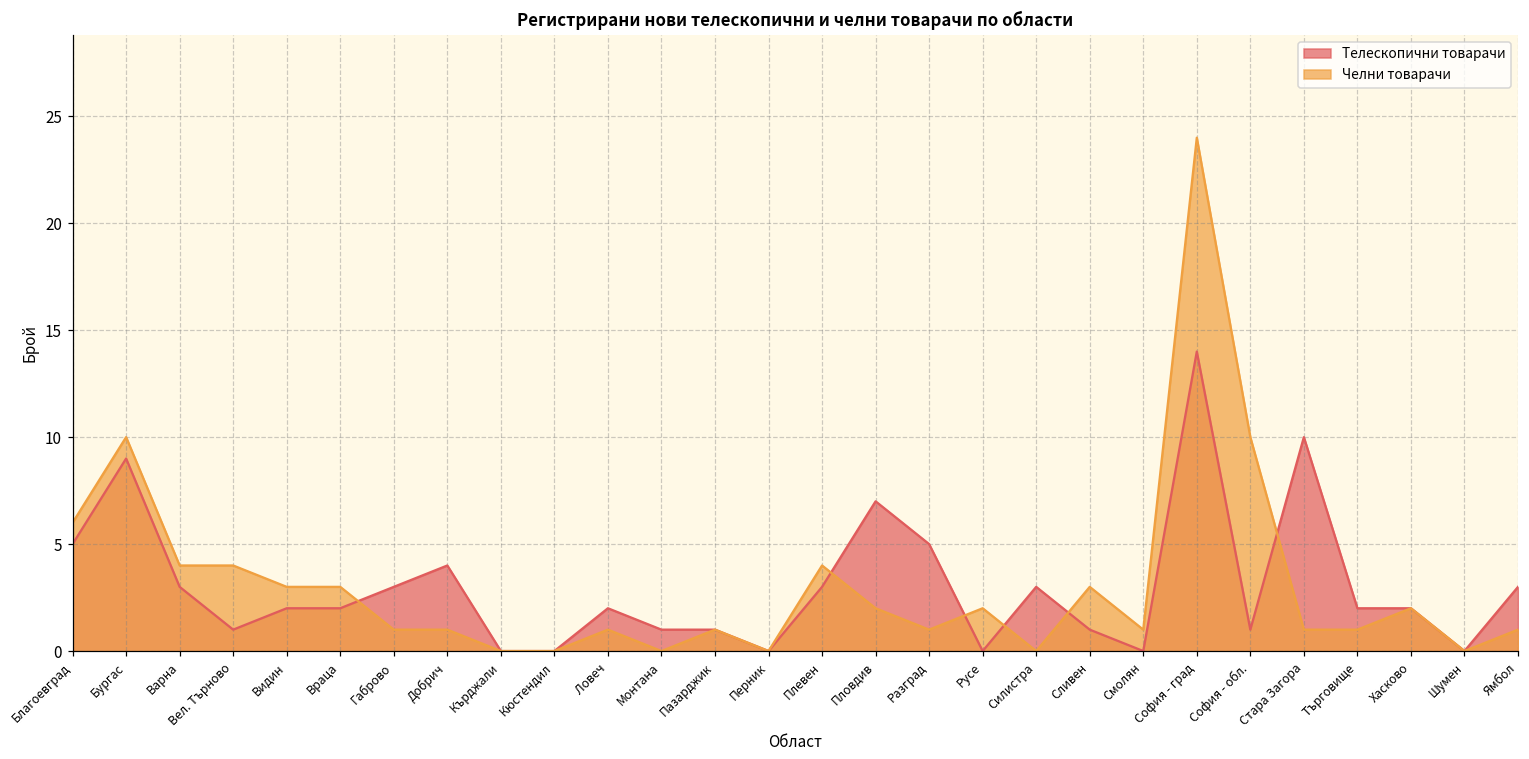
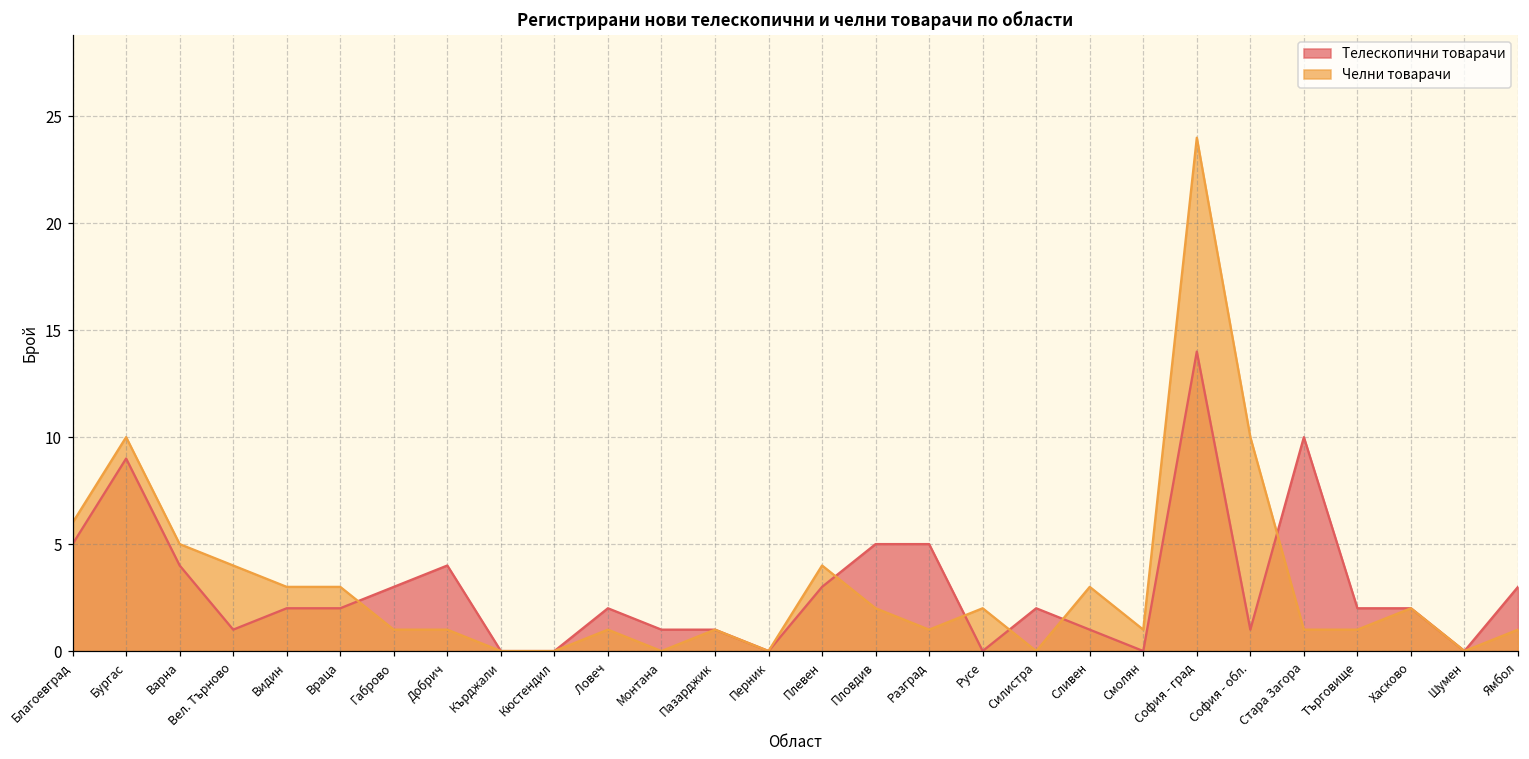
  {
    "Телескопични товарачи": {
      "Благоевград": 5,
      "Бургас": 9,
-     "Варна": 3,
+     "Варна": 4,
      "Вел. Търново": 1,
      "Видин": 2,
      "Враца": 2,
      "Габрово": 3,
      "Добрич": 4,
      "Ловеч": 2,
      "Монтана": 1,
      "Плевен": 3,
-     "Пловдив": 7,
+     "Пловдив": 5,
      "Разград": 5,
      "Русе": 0,
-     "Силистра": 3,
+     "Силистра": 2,
      "Сливен": 1,
      "Смолян": 0,
      "София - град": 14,
      "София - обл.": 1,
      "Стара Загора": 10,
      "Търговище": 2,
      "Ямбол": 3
    },
    "Челни товарачи": {
      "Благоевград": 6,
      "Бургас": 10,
-     "Варна": 4,
+     "Варна": 5,
      "Вел. Търново": 4,
      "Видин": 3,
      "Враца": 3,
      "Габрово": 1,
      "Добрич": 1,
      "Ловеч": 1,
      "Монтана": 0,
      "Плевен": 4,
      "Пловдив": 2,
      "Разград": 1,
      "Русе": 2,
      "Силистра": 0,
      "Сливен": 3,
      "Смолян": 1,
      "София - град": 24,
      "София - обл.": 10,
      "Стара Загора": 1,
      "Търговище": 1,
      "Ямбол": 1
    }
  }
